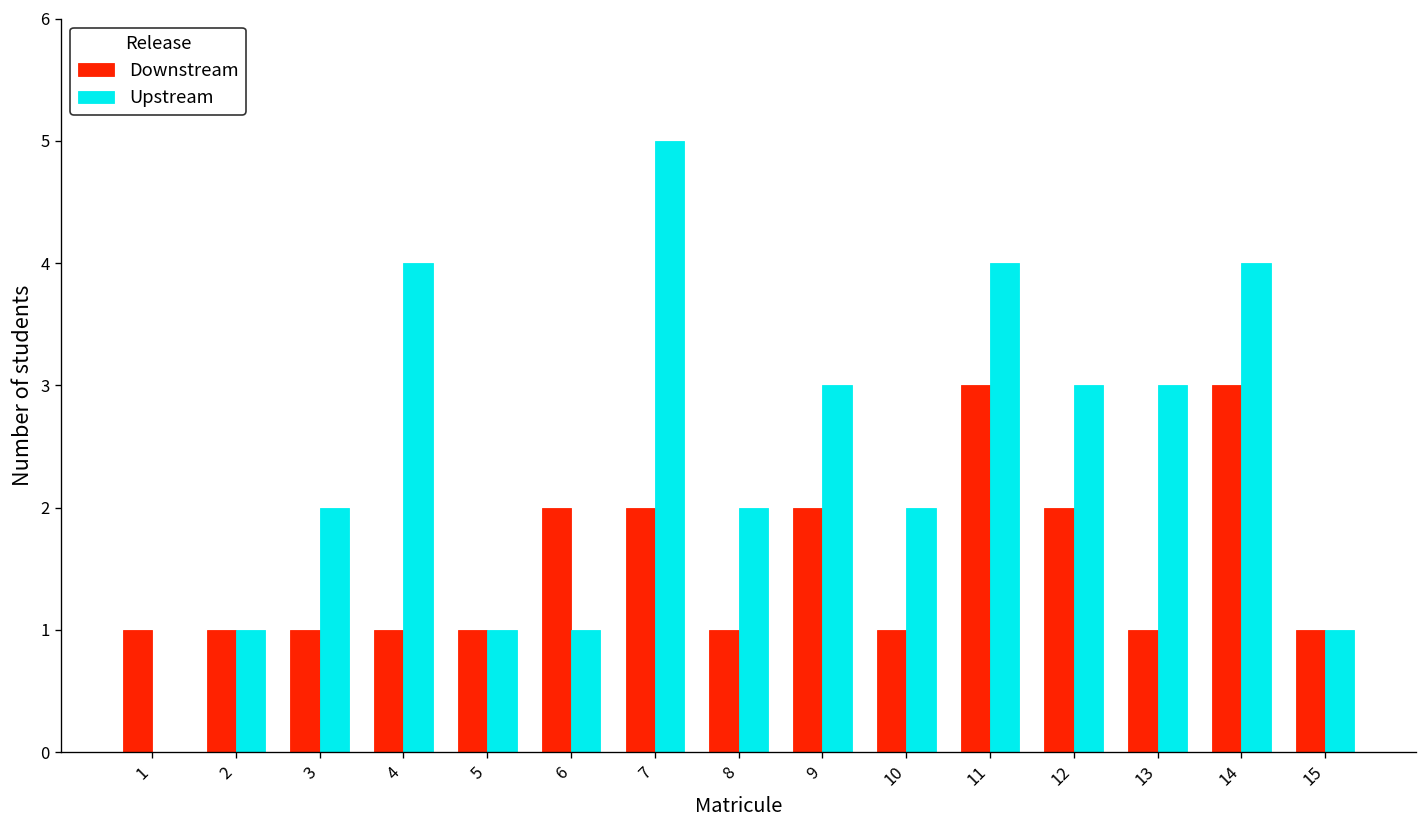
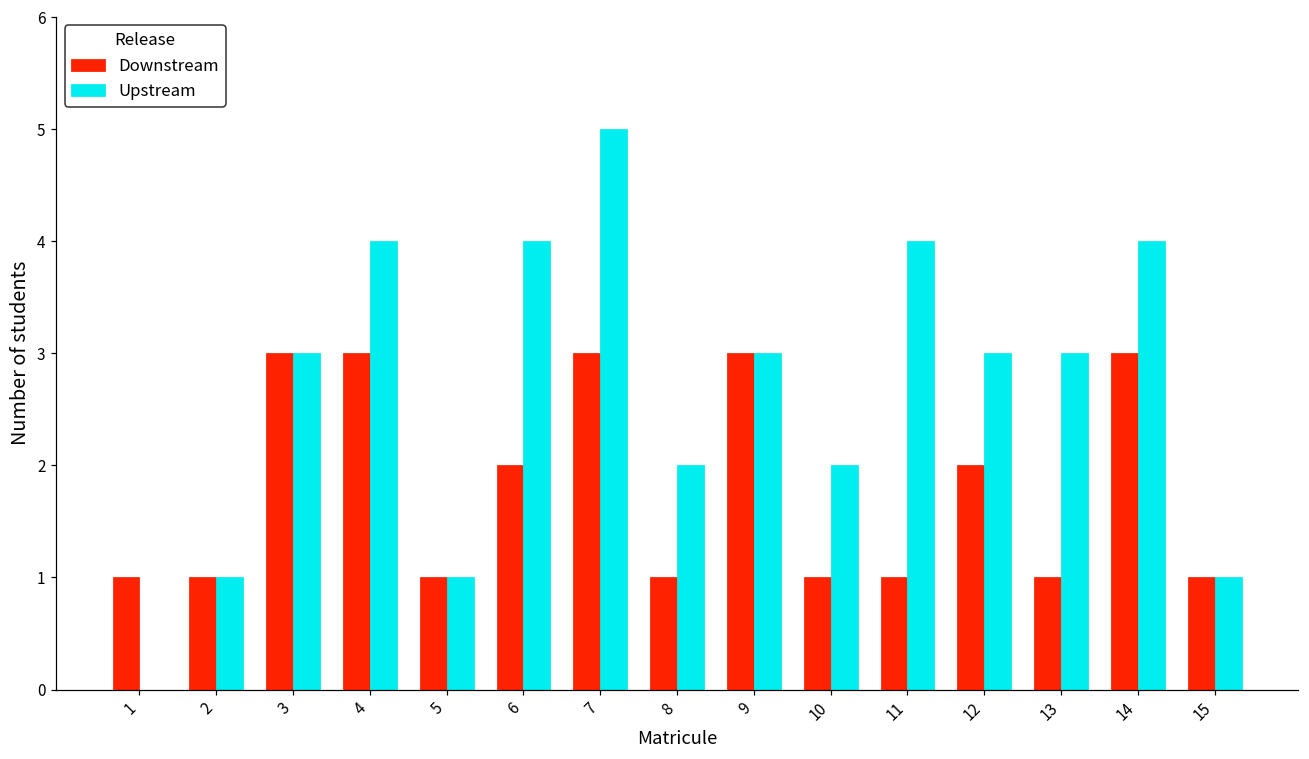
  {
    "Downstream": {
      "1": 1,
      "2": 1,
-     "3": 1,
-     "4": 1,
+     "3": 3,
+     "4": 3,
      "5": 1,
      "6": 2,
-     "7": 2,
+     "7": 3,
      "8": 1,
-     "9": 2,
+     "9": 3,
      "10": 1,
-     "11": 3,
+     "11": 1,
      "12": 2,
      "13": 1,
      "14": 3,
      "15": 1
    },
    "Upstream": {
      "1": 0,
      "2": 1,
-     "3": 2,
+     "3": 3,
      "4": 4,
      "5": 1,
-     "6": 1,
+     "6": 4,
      "7": 5,
      "8": 2,
      "9": 3,
      "10": 2,
      "11": 4,
      "12": 3,
      "13": 3,
      "14": 4,
      "15": 1
    }
  }
